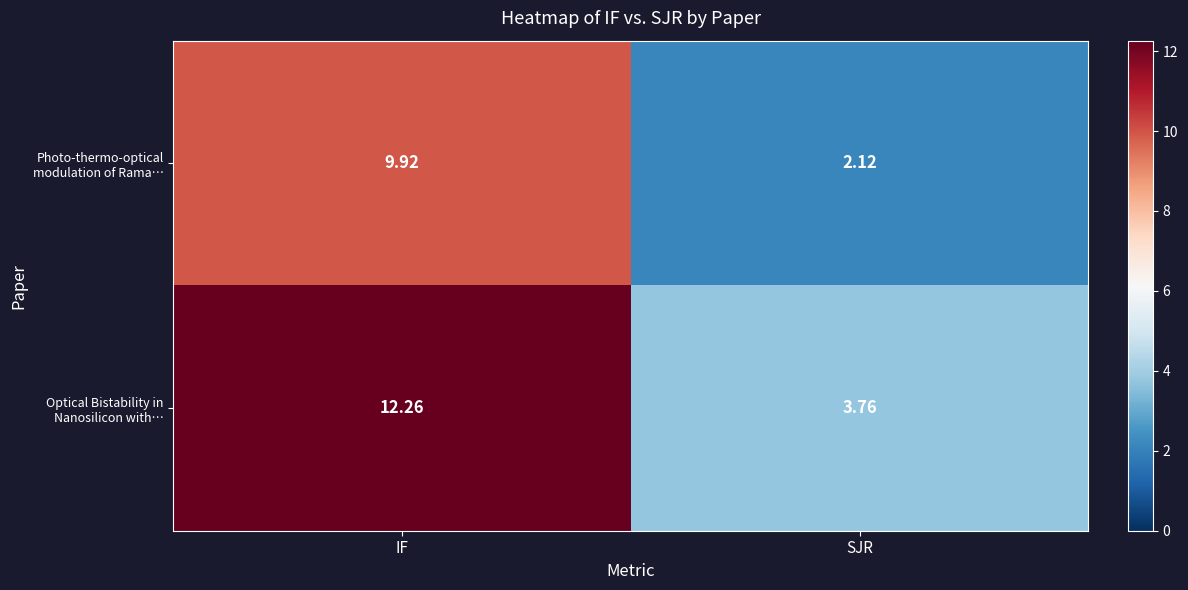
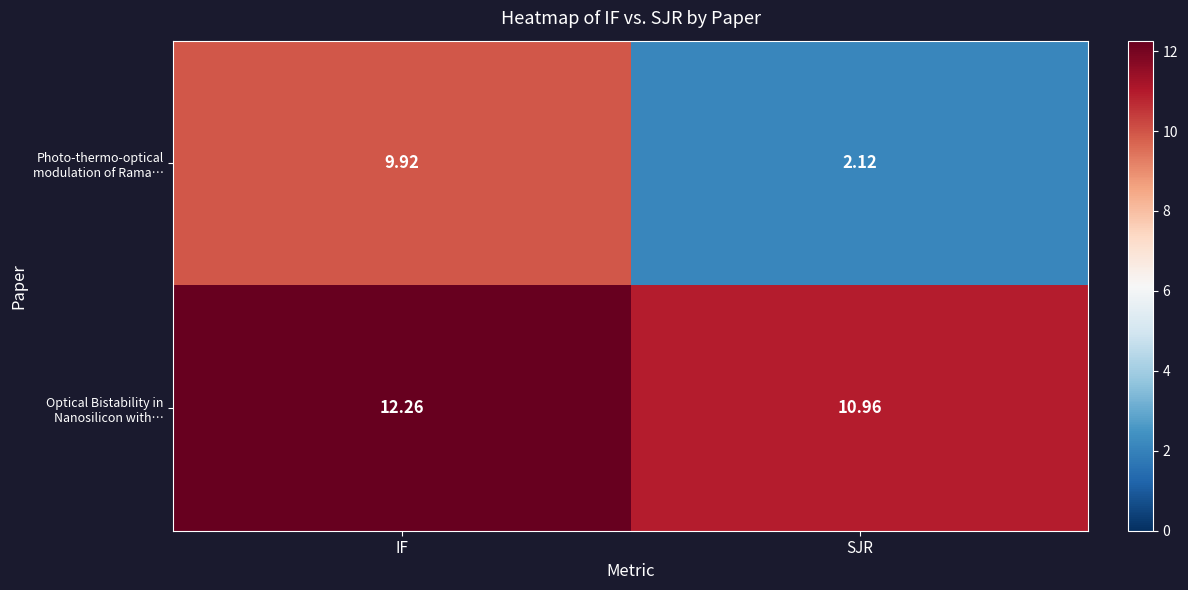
  {
    "Photo-thermo-optical modulation of Rama…": {
      "IF": 9.92,
      "SJR": 2.12
    },
    "Optical Bistability in Nanosilicon with…": {
      "IF": 12.26,
-     "SJR": 3.76
+     "SJR": 10.96
    }
  }
